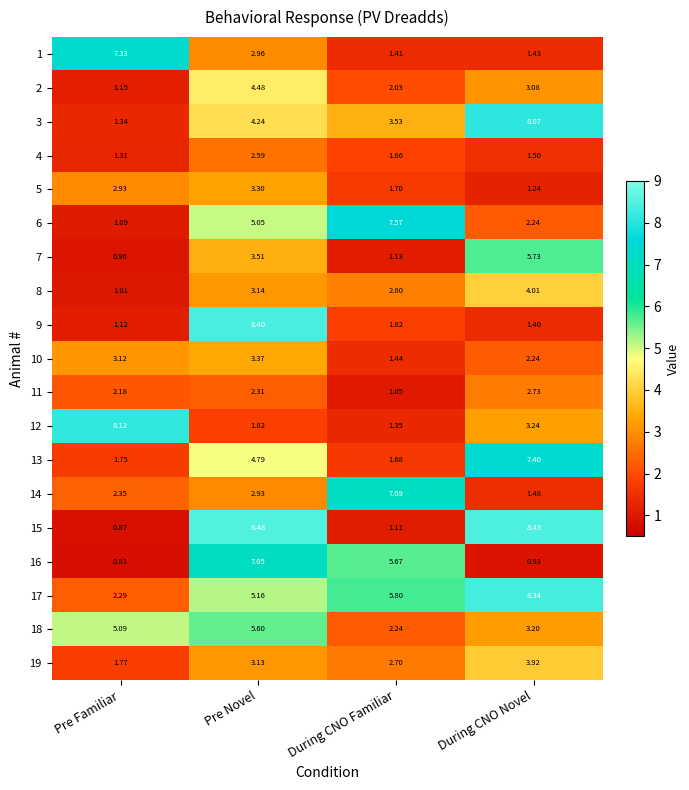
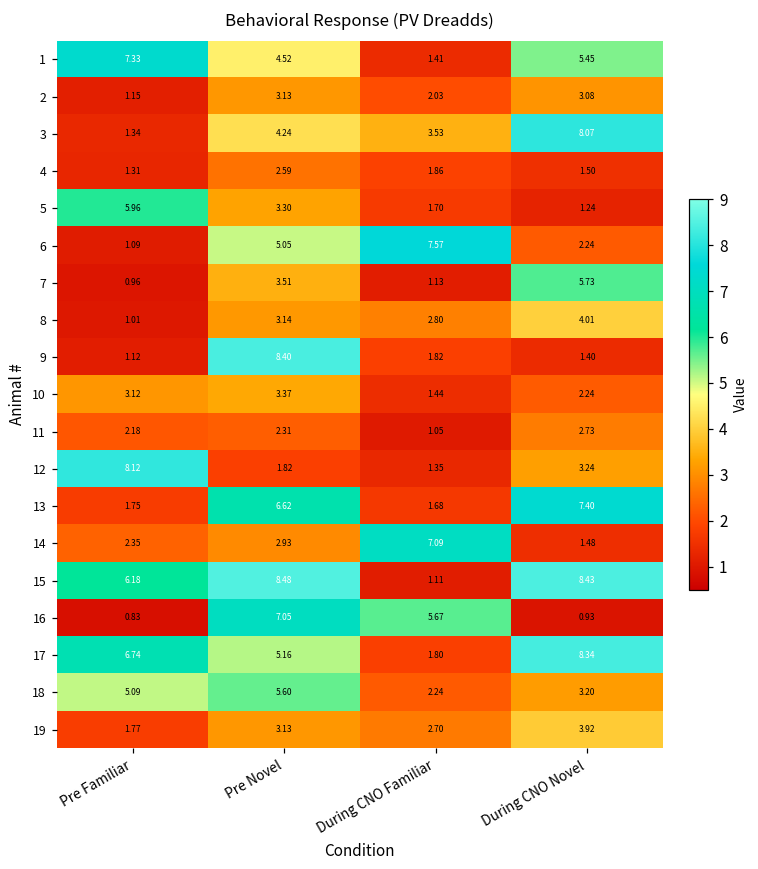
  {
    "1": {
      "Pre Familiar": 7.33,
-     "Pre Novel": 2.96,
+     "Pre Novel": 4.52,
      "During CNO Familiar": 1.41,
-     "During CNO Novel": 1.43
+     "During CNO Novel": 5.45
    },
    "2": {
      "Pre Familiar": 1.15,
-     "Pre Novel": 4.48,
+     "Pre Novel": 3.13,
      "During CNO Familiar": 2.03,
      "During CNO Novel": 3.08
    },
    "3": {
      "Pre Familiar": 1.34,
      "Pre Novel": 4.24,
      "During CNO Familiar": 3.53,
      "During CNO Novel": 8.07
    },
    "4": {
      "Pre Familiar": 1.31,
      "Pre Novel": 2.59,
      "During CNO Familiar": 1.86,
      "During CNO Novel": 1.50
    },
    "5": {
-     "Pre Familiar": 2.93,
+     "Pre Familiar": 5.96,
      "Pre Novel": 3.30,
      "During CNO Familiar": 1.70,
      "During CNO Novel": 1.24
    },
    "6": {
      "Pre Familiar": 1.09,
      "Pre Novel": 5.05,
      "During CNO Familiar": 7.57,
      "During CNO Novel": 2.24
    },
    "7": {
      "Pre Familiar": 0.96,
      "Pre Novel": 3.51,
      "During CNO Familiar": 1.13,
      "During CNO Novel": 5.73
    },
    "8": {
      "Pre Familiar": 1.01,
      "Pre Novel": 3.14,
      "During CNO Familiar": 2.80,
      "During CNO Novel": 4.01
    },
    "9": {
      "Pre Familiar": 1.12,
      "Pre Novel": 8.40,
      "During CNO Familiar": 1.82,
      "During CNO Novel": 1.40
    },
    "10": {
      "Pre Familiar": 3.12,
      "Pre Novel": 3.37,
      "During CNO Familiar": 1.44,
      "During CNO Novel": 2.24
    },
    "11": {
      "Pre Familiar": 2.18,
      "Pre Novel": 2.31,
      "During CNO Familiar": 1.05,
      "During CNO Novel": 2.73
    },
    "12": {
      "Pre Familiar": 8.12,
      "Pre Novel": 1.82,
      "During CNO Familiar": 1.35,
      "During CNO Novel": 3.24
    },
    "13": {
      "Pre Familiar": 1.75,
-     "Pre Novel": 4.79,
+     "Pre Novel": 6.62,
      "During CNO Familiar": 1.68,
      "During CNO Novel": 7.40
    },
    "14": {
      "Pre Familiar": 2.35,
      "Pre Novel": 2.93,
      "During CNO Familiar": 7.09,
      "During CNO Novel": 1.48
    },
    "15": {
-     "Pre Familiar": 0.87,
+     "Pre Familiar": 6.18,
      "Pre Novel": 8.48,
      "During CNO Familiar": 1.11,
      "During CNO Novel": 8.43
    },
    "16": {
      "Pre Familiar": 0.83,
      "Pre Novel": 7.05,
      "During CNO Familiar": 5.67,
      "During CNO Novel": 0.93
    },
    "17": {
-     "Pre Familiar": 2.29,
+     "Pre Familiar": 6.74,
      "Pre Novel": 5.16,
-     "During CNO Familiar": 5.80,
+     "During CNO Familiar": 1.80,
      "During CNO Novel": 8.34
    },
    "18": {
      "Pre Familiar": 5.09,
      "Pre Novel": 5.60,
      "During CNO Familiar": 2.24,
      "During CNO Novel": 3.20
    },
    "19": {
      "Pre Familiar": 1.77,
      "Pre Novel": 3.13,
      "During CNO Familiar": 2.70,
      "During CNO Novel": 3.92
    }
  }
